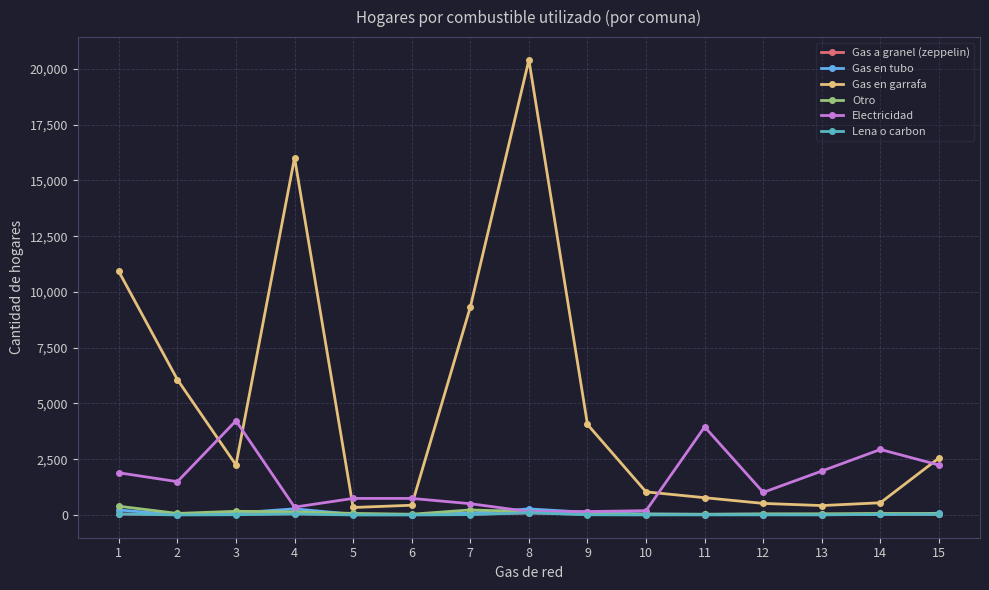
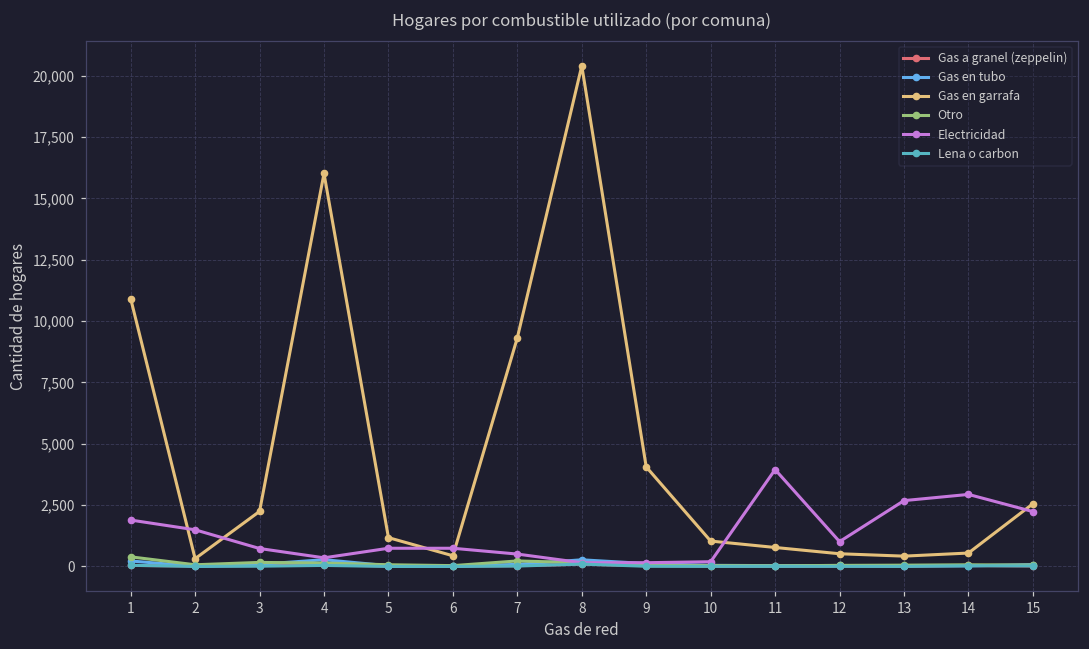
  {
    "Gas en garrafa": {
      "1": "10,900",
-     "2": "6,100",
+     "2": "300",
      "3": "2,200",
      "4": "16,000",
-     "5": "300",
+     "5": "1,200",
      "6": "400",
      "7": "9,300",
      "8": "20,400",
      "9": "4,100",
      "10": "1,000",
      "11": "800",
      "12": "500",
      "13": "400",
      "14": "500",
      "15": "2,600"
    },
    "Otro": {
      "1": "400",
      "7": "200"
    },
    "Electricidad": {
      "1": "1,900",
      "2": "1,500",
-     "3": "4,200",
+     "3": "700",
      "5": "700",
      "6": "700",
      "7": "500",
      "10": "200",
      "11": "3,900",
      "12": "1,000",
-     "13": "2,000",
+     "13": "2,700",
      "14": "2,900",
      "15": "2,200"
    }
  }
